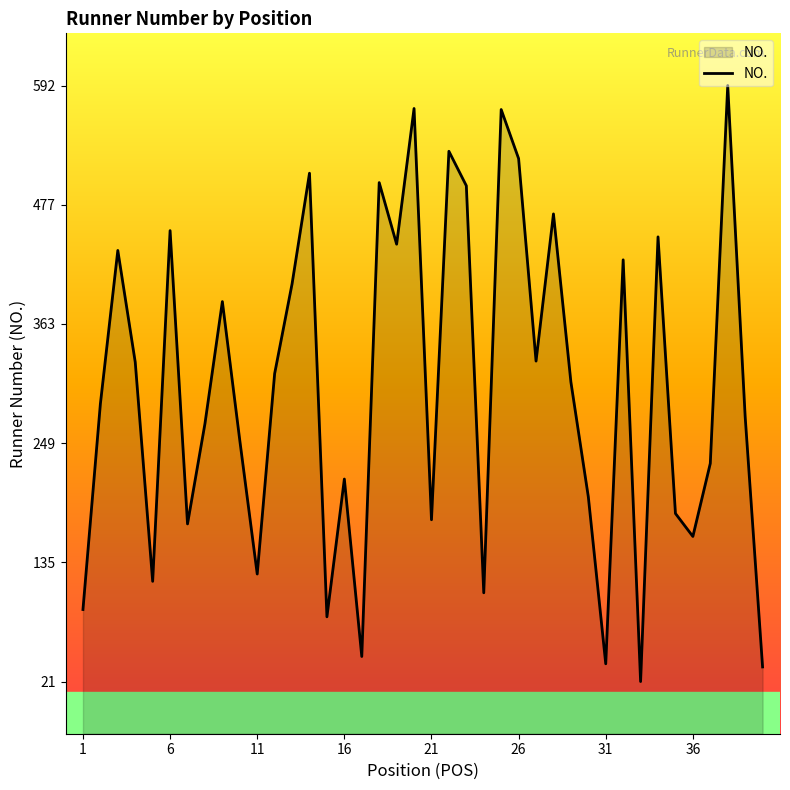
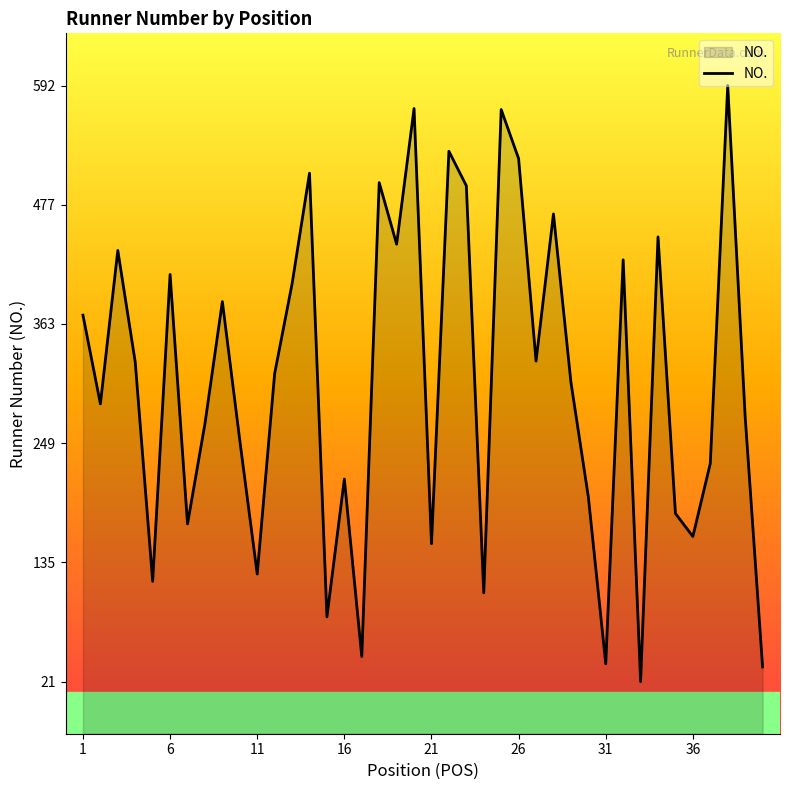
  {
-   "1": 90,
-   "6": 453,
+   "1": 372,
+   "6": 411,
    "11": 124,
    "16": 215,
-   "21": 176,
+   "21": 153,
    "26": 522,
    "31": 38,
    "36": 160
  }
